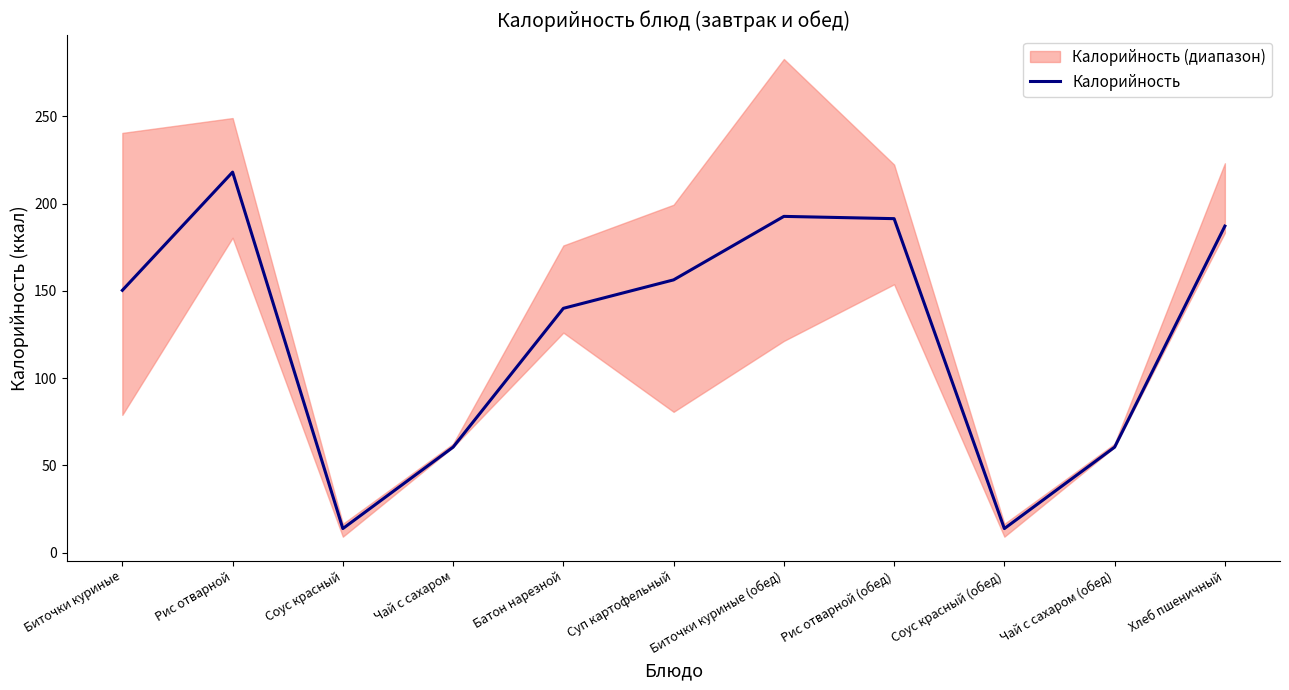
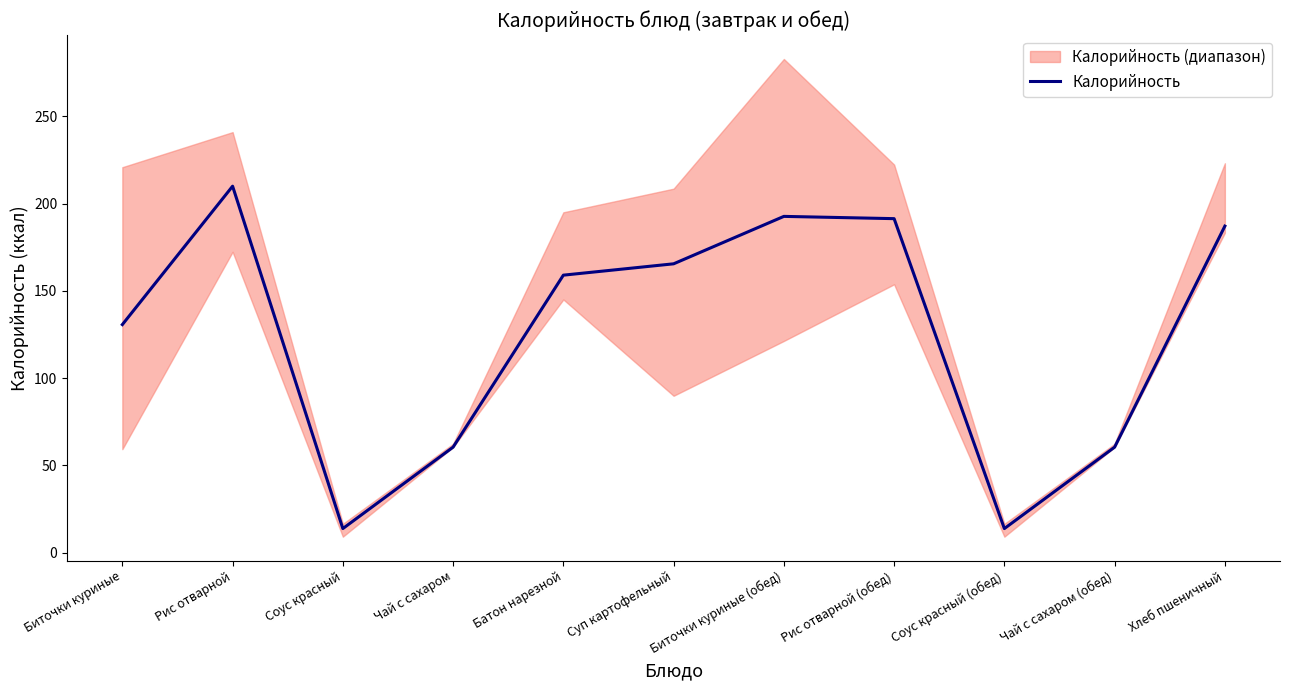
  {
    "Калорийность": {
-     "Биточки куриные": 150,
-     "Рис отварной": 218,
+     "Биточки куриные": 131,
+     "Рис отварной": 210,
      "Соус красный": 14,
      "Чай с сахаром": 60,
-     "Батон нарезной": 140,
-     "Суп картофельный": 156,
+     "Батон нарезной": 159,
+     "Суп картофельный": 166,
      "Биточки куриные (обед)": 193,
      "Рис отварной (обед)": 191,
      "Соус красный (обед)": 14,
      "Чай с сахаром (обед)": 60,
      "Хлеб пшеничный": 187
    }
  }
